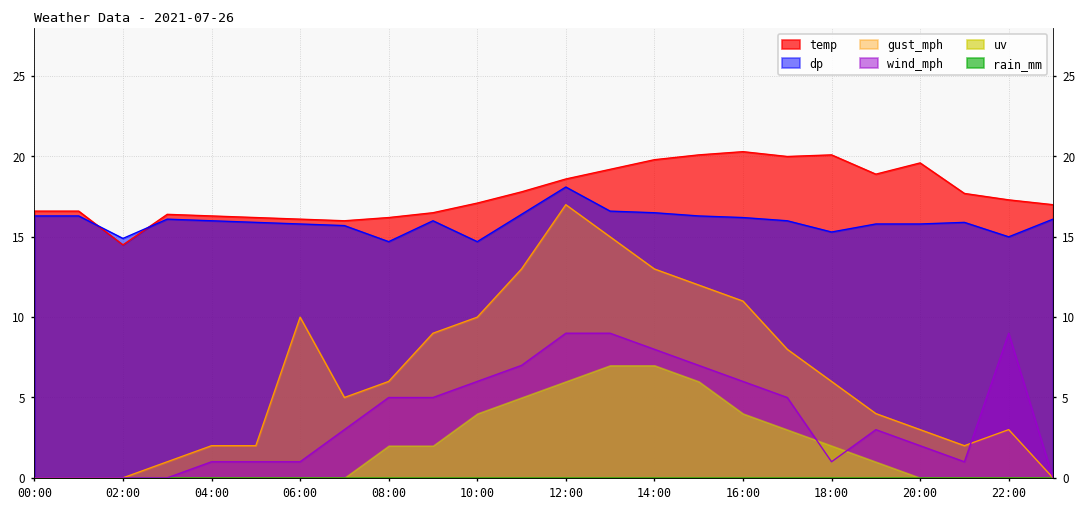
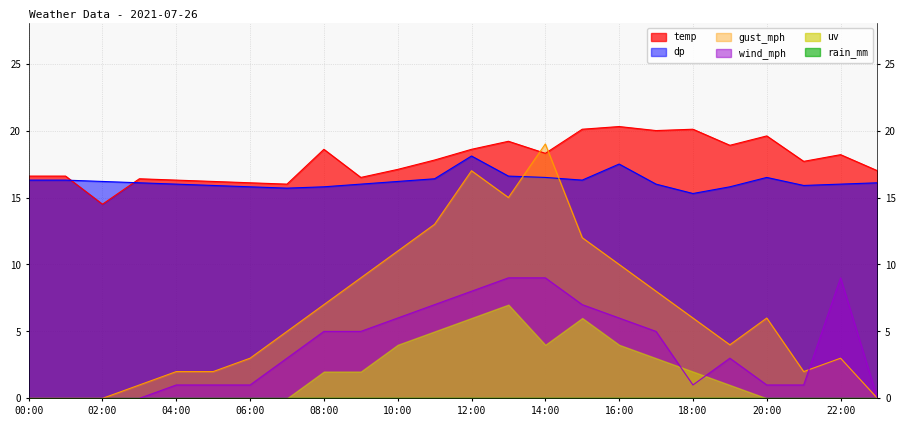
  {
    "temp": {
      "00:00": 16.6,
      "02:00": 14.5,
      "04:00": 16.3,
      "06:00": 16.1,
-     "08:00": 16.2,
+     "08:00": 18.6,
      "10:00": 17.1,
      "12:00": 18.6,
-     "14:00": 19.8,
+     "14:00": 18.3,
      "16:00": 20.3,
      "18:00": 20.1,
      "20:00": 19.6,
-     "22:00": 17.3
+     "22:00": 18.2
    },
    "dp": {
      "00:00": 16.3,
-     "02:00": 14.9,
+     "02:00": 16.2,
      "04:00": 16.0,
      "06:00": 15.8,
-     "08:00": 14.7,
-     "10:00": 14.7,
+     "08:00": 15.8,
+     "10:00": 16.2,
      "12:00": 18.1,
      "14:00": 16.5,
-     "16:00": 16.2,
+     "16:00": 17.5,
      "18:00": 15.3,
-     "20:00": 15.8,
-     "22:00": 15
+     "20:00": 16.5,
+     "22:00": 16
    },
    "gust_mph": {
      "04:00": 2,
-     "06:00": 10,
-     "08:00": 6,
-     "10:00": 10,
+     "06:00": 3,
+     "08:00": 7,
+     "10:00": 11,
      "12:00": 17,
-     "14:00": 13,
-     "16:00": 11,
+     "14:00": 19,
+     "16:00": 10,
      "18:00": 6,
-     "20:00": 3,
+     "20:00": 6,
      "22:00": 3
    },
    "wind_mph": {
      "04:00": 1,
      "06:00": 1,
      "08:00": 5,
      "10:00": 6,
-     "12:00": 9,
-     "14:00": 8,
+     "12:00": 8,
+     "14:00": 9,
      "16:00": 6,
      "18:00": 1,
-     "20:00": 2,
+     "20:00": 1,
      "22:00": 9
    },
    "uv": {
      "08:00": 2,
      "10:00": 4,
      "12:00": 6,
-     "14:00": 7,
+     "14:00": 4,
      "16:00": 4,
      "18:00": 2
    },
    "rain_mm": {
      "08:00": 0.0,
      "10:00": 0.0,
      "12:00": 0.0,
      "14:00": 0.0,
      "16:00": 0.0,
      "18:00": 0.0
    }
  }
